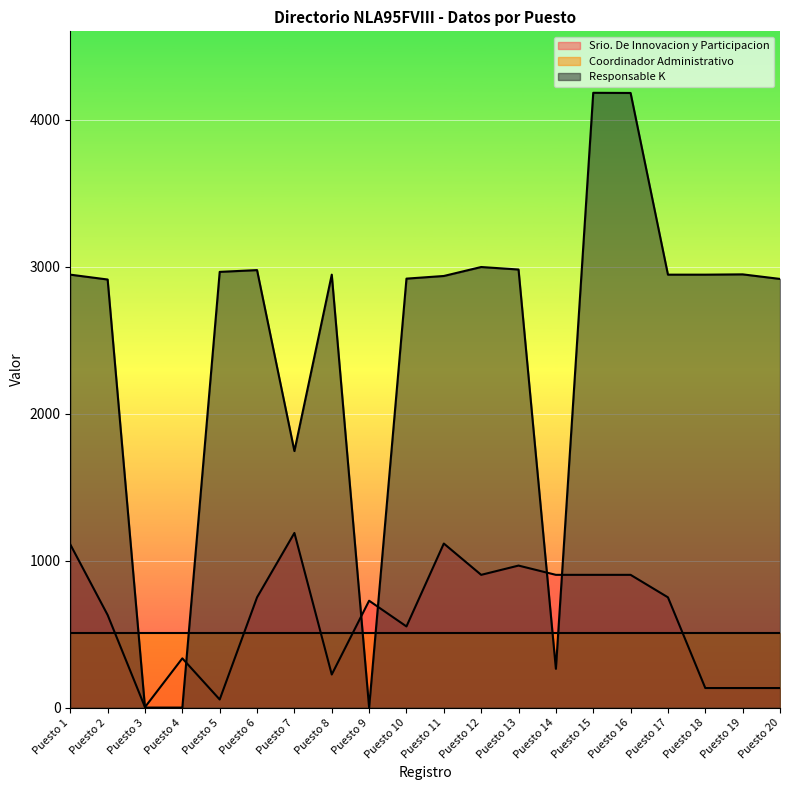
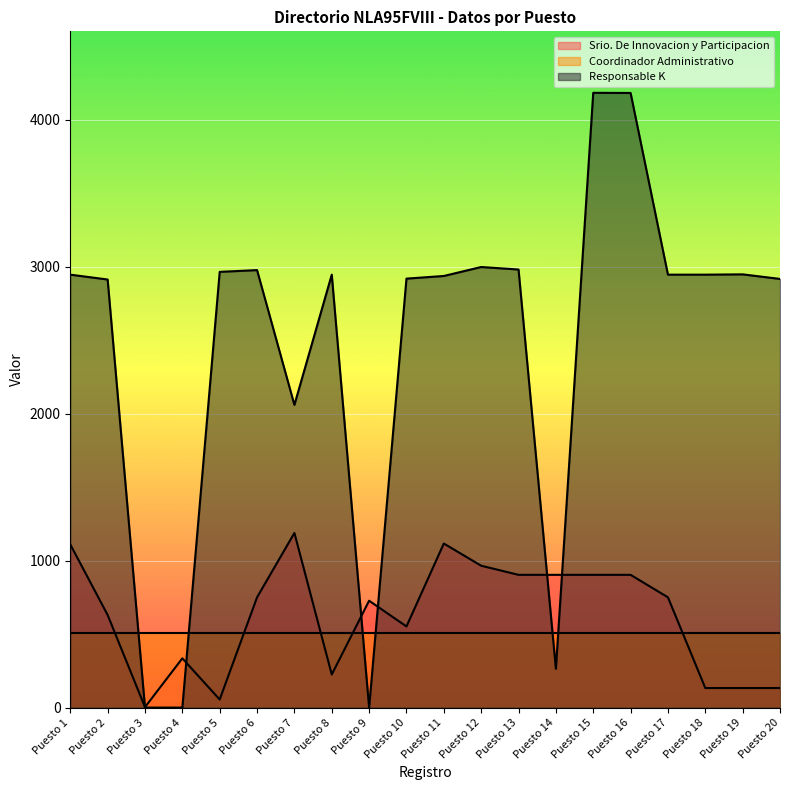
  {
    "Srio. De Innovacion y Participacion": {
      "Puesto 1": 1110,
      "Puesto 2": 630,
      "Puesto 4": 340,
      "Puesto 5": 60,
      "Puesto 6": 750,
      "Puesto 7": 1190,
      "Puesto 8": 230,
      "Puesto 9": 730,
      "Puesto 10": 550,
      "Puesto 11": 1120,
-     "Puesto 12": 900,
-     "Puesto 13": 970,
+     "Puesto 12": 970,
+     "Puesto 13": 900,
      "Puesto 14": 900,
      "Puesto 15": 900,
      "Puesto 16": 900,
      "Puesto 17": 750,
      "Puesto 18": 130,
      "Puesto 19": 130,
      "Puesto 20": 130
    },
    "Coordinador Administrativo": {
      "Puesto 1": 510,
      "Puesto 2": 510,
      "Puesto 3": 510,
      "Puesto 4": 510,
      "Puesto 5": 510,
      "Puesto 6": 510,
      "Puesto 7": 510,
      "Puesto 8": 510,
      "Puesto 9": 510,
      "Puesto 10": 510,
      "Puesto 11": 510,
      "Puesto 12": 510,
      "Puesto 13": 510,
      "Puesto 14": 510,
      "Puesto 15": 510,
      "Puesto 16": 510,
      "Puesto 17": 510,
      "Puesto 18": 510,
      "Puesto 19": 510,
      "Puesto 20": 510
    },
    "Responsable K": {
      "Puesto 1": 2950,
      "Puesto 2": 2910,
      "Puesto 4": 0,
      "Puesto 5": 2960,
      "Puesto 6": 2980,
-     "Puesto 7": 1750,
+     "Puesto 7": 2060,
      "Puesto 8": 2950,
      "Puesto 9": 0,
      "Puesto 10": 2920,
      "Puesto 11": 2940,
      "Puesto 12": 3000,
      "Puesto 13": 2980,
      "Puesto 14": 260,
      "Puesto 15": 4180,
      "Puesto 16": 4180,
      "Puesto 17": 2950,
      "Puesto 18": 2950,
      "Puesto 19": 2950,
      "Puesto 20": 2920
    }
  }
